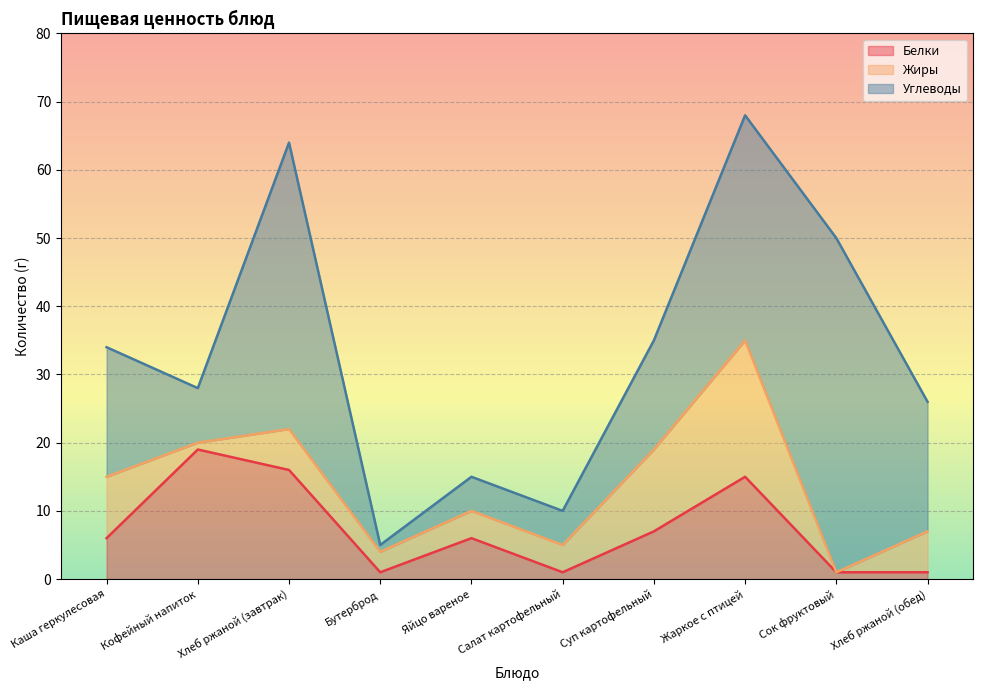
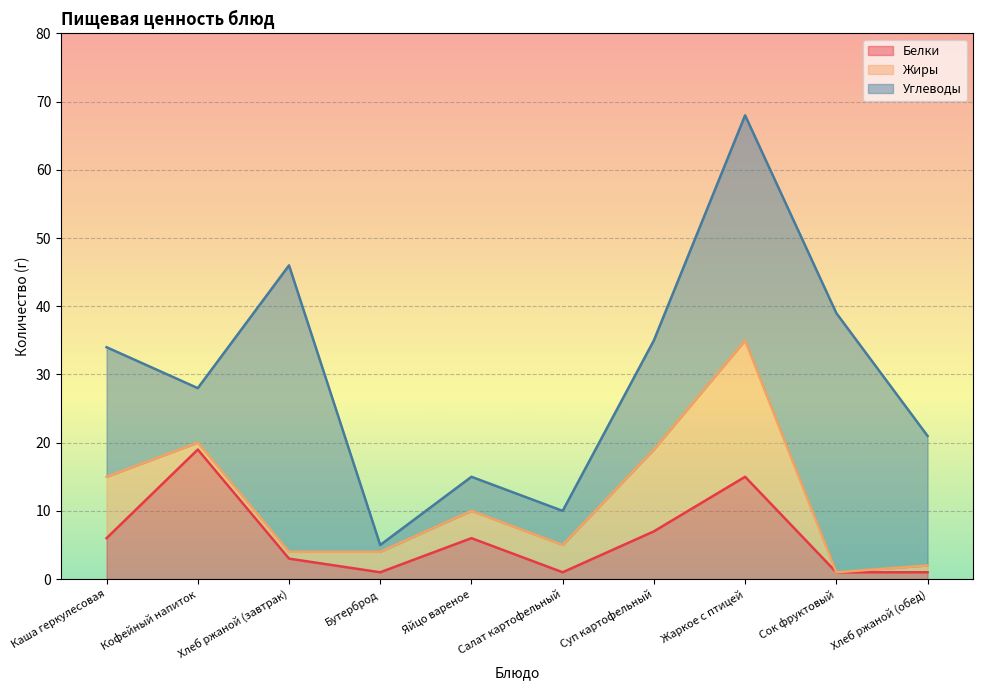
  {
    "Белки": {
      "Каша геркулесовая": 6,
      "Кофейный напиток": 19,
-     "Хлеб ржаной (завтрак)": 16,
+     "Хлеб ржаной (завтрак)": 3,
      "Бутерброд": 1,
      "Яйцо вареное": 6,
      "Салат картофельный": 1,
      "Суп картофельный": 7,
      "Жаркое с птицей": 15,
      "Хлеб ржаной (обед)": 1
    },
    "Жиры": {
      "Каша геркулесовая": 9,
      "Кофейный напиток": 1,
-     "Хлеб ржаной (завтрак)": 6,
+     "Хлеб ржаной (завтрак)": 1,
      "Бутерброд": 3,
      "Яйцо вареное": 4,
      "Салат картофельный": 4,
      "Суп картофельный": 12,
      "Жаркое с птицей": 20,
-     "Хлеб ржаной (обед)": 6
+     "Хлеб ржаной (обед)": 1
    },
    "Углеводы": {
      "Каша геркулесовая": 19,
      "Кофейный напиток": 8,
      "Хлеб ржаной (завтрак)": 42,
      "Бутерброд": 1,
      "Яйцо вареное": 5,
      "Салат картофельный": 5,
      "Суп картофельный": 16,
      "Жаркое с птицей": 33,
-     "Сок фруктовый": 49,
+     "Сок фруктовый": 38,
      "Хлеб ржаной (обед)": 19
    }
  }
